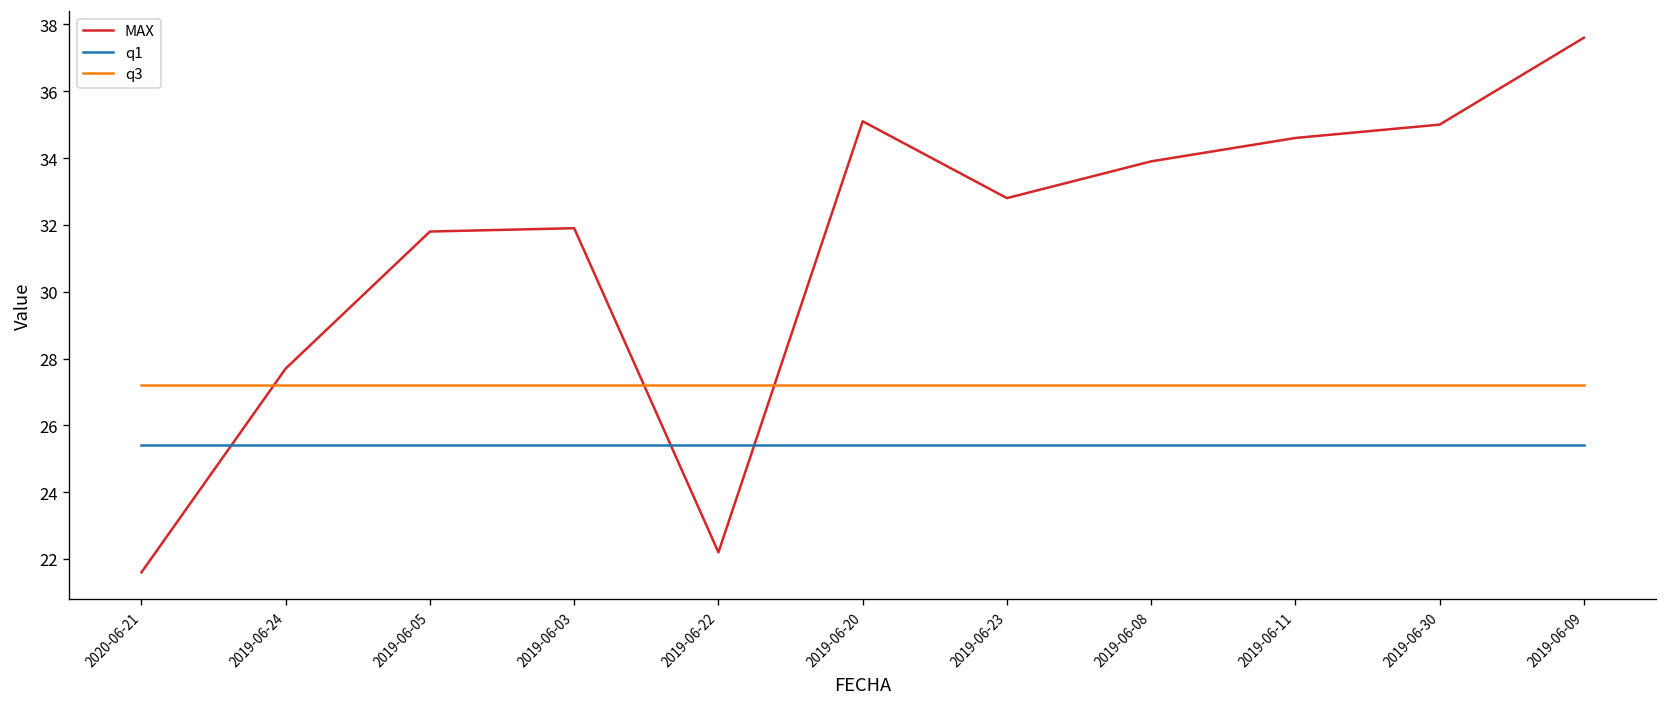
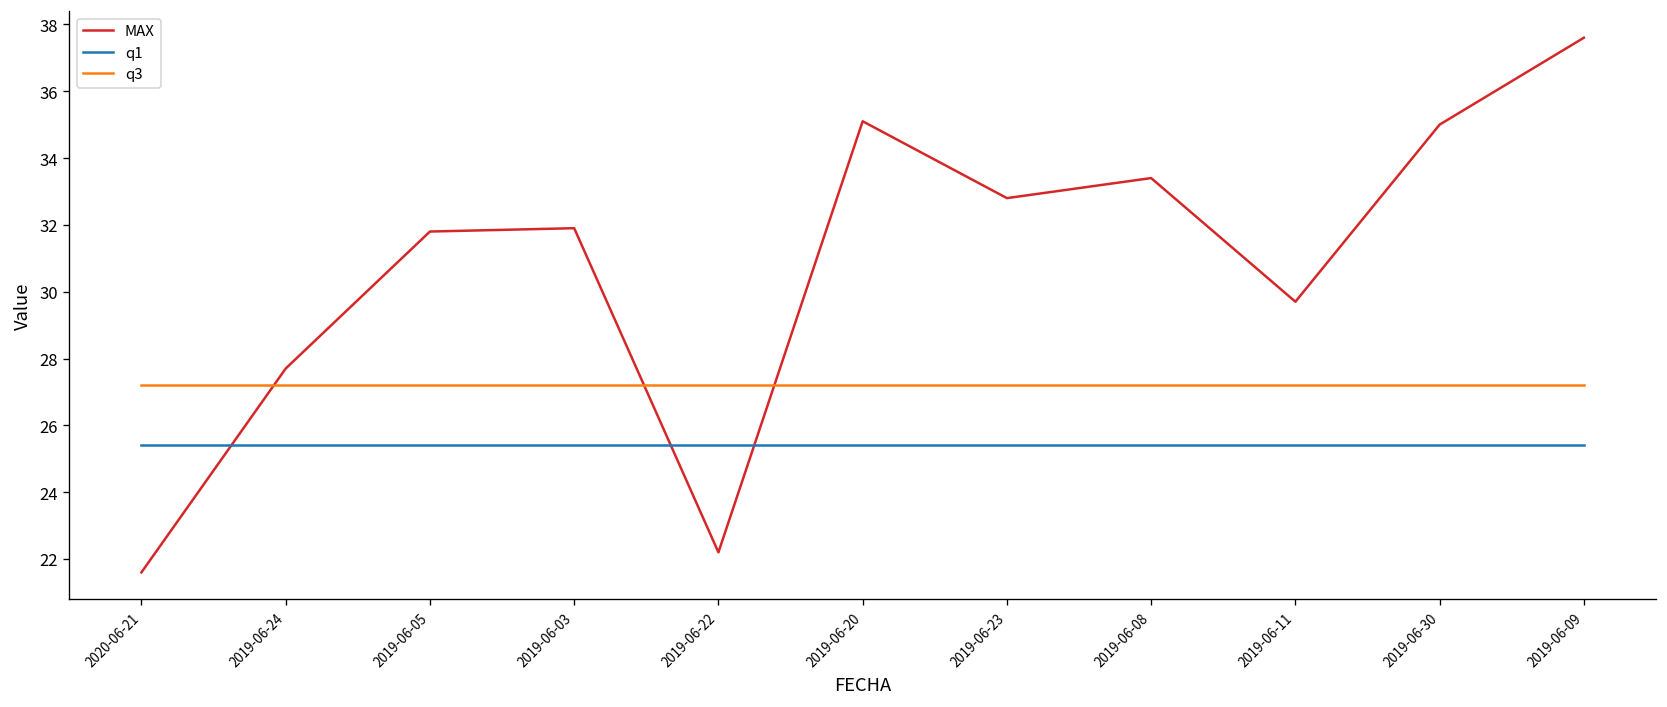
  {
    "MAX": {
      "2020-06-21": 21.6,
      "2019-06-24": 27.7,
      "2019-06-05": 31.8,
      "2019-06-03": 31.9,
      "2019-06-22": 22.2,
      "2019-06-20": 35.1,
      "2019-06-23": 32.8,
-     "2019-06-08": 33.9,
-     "2019-06-11": 34.6,
+     "2019-06-08": 33.4,
+     "2019-06-11": 29.7,
      "2019-06-30": 35.0,
      "2019-06-09": 37.6
    },
    "q1": {
      "2020-06-21": 25.4,
      "2019-06-24": 25.4,
      "2019-06-05": 25.4,
      "2019-06-03": 25.4,
      "2019-06-22": 25.4,
      "2019-06-20": 25.4,
      "2019-06-23": 25.4,
      "2019-06-08": 25.4,
      "2019-06-11": 25.4,
      "2019-06-30": 25.4,
      "2019-06-09": 25.4
    },
    "q3": {
      "2020-06-21": 27.2,
      "2019-06-24": 27.2,
      "2019-06-05": 27.2,
      "2019-06-03": 27.2,
      "2019-06-22": 27.2,
      "2019-06-20": 27.2,
      "2019-06-23": 27.2,
      "2019-06-08": 27.2,
      "2019-06-11": 27.2,
      "2019-06-30": 27.2,
      "2019-06-09": 27.2
    }
  }
